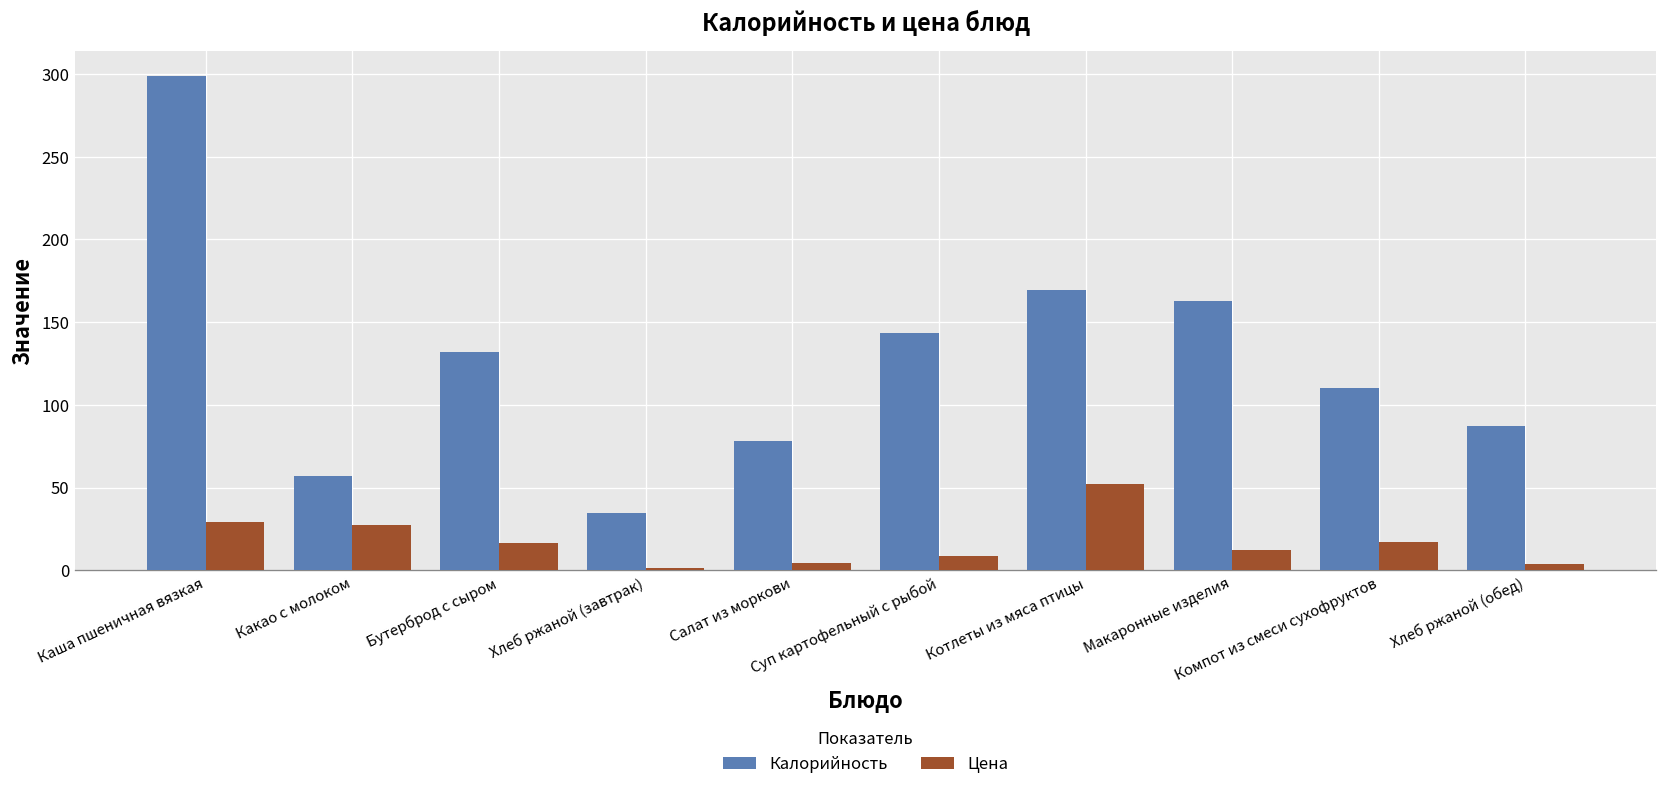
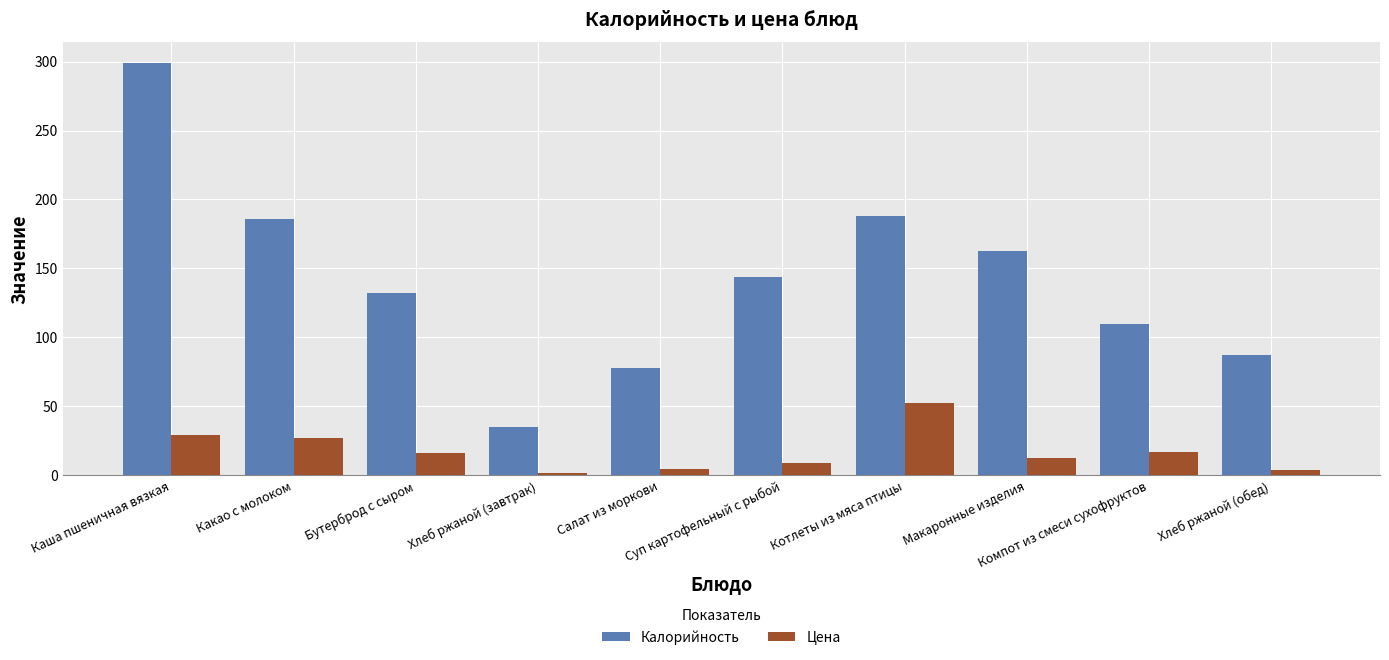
  {
    "Калорийность": {
      "Каша пшеничная вязкая": 299,
-     "Какао с молоком": 57,
+     "Какао с молоком": 186,
      "Бутерброд с сыром": 132,
      "Хлеб ржаной (завтрак)": 35,
      "Салат из моркови": 78,
      "Суп картофельный с рыбой": 144,
-     "Котлеты из мяса птицы": 170,
+     "Котлеты из мяса птицы": 188,
      "Макаронные изделия": 163,
      "Компот из смеси сухофруктов": 110,
      "Хлеб ржаной (обед)": 87
    },
    "Цена": {
      "Каша пшеничная вязкая": 30,
      "Какао с молоком": 27,
      "Бутерброд с сыром": 16,
      "Салат из моркови": 4,
      "Суп картофельный с рыбой": 9,
      "Котлеты из мяса птицы": 52,
      "Макаронные изделия": 12,
      "Компот из смеси сухофруктов": 17,
      "Хлеб ржаной (обед)": 4
    }
  }
